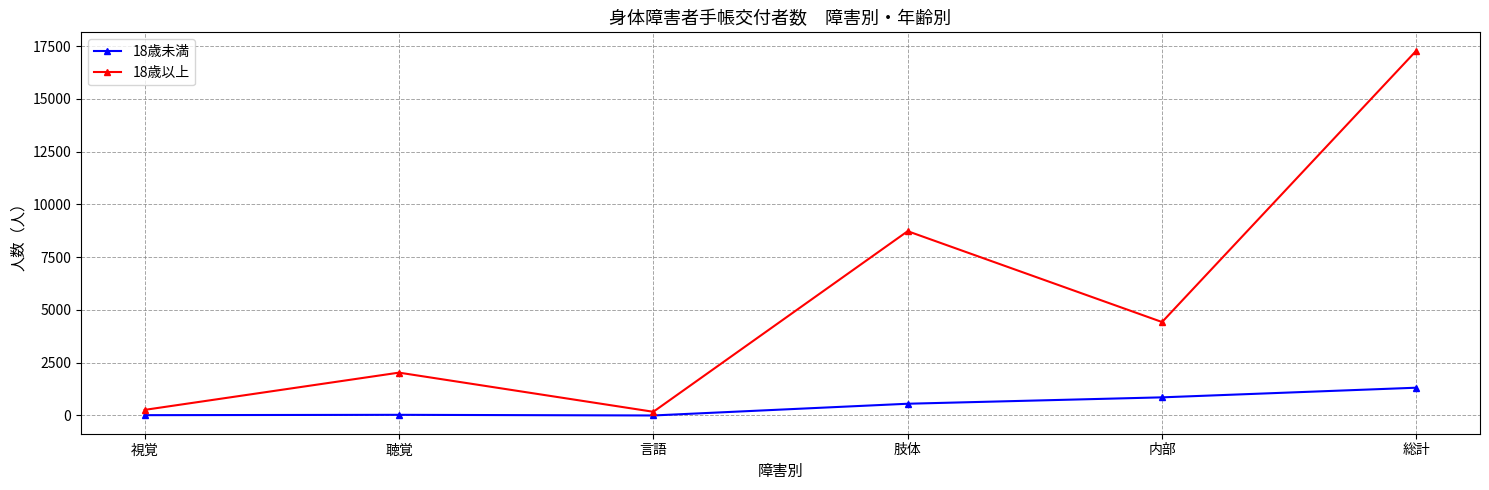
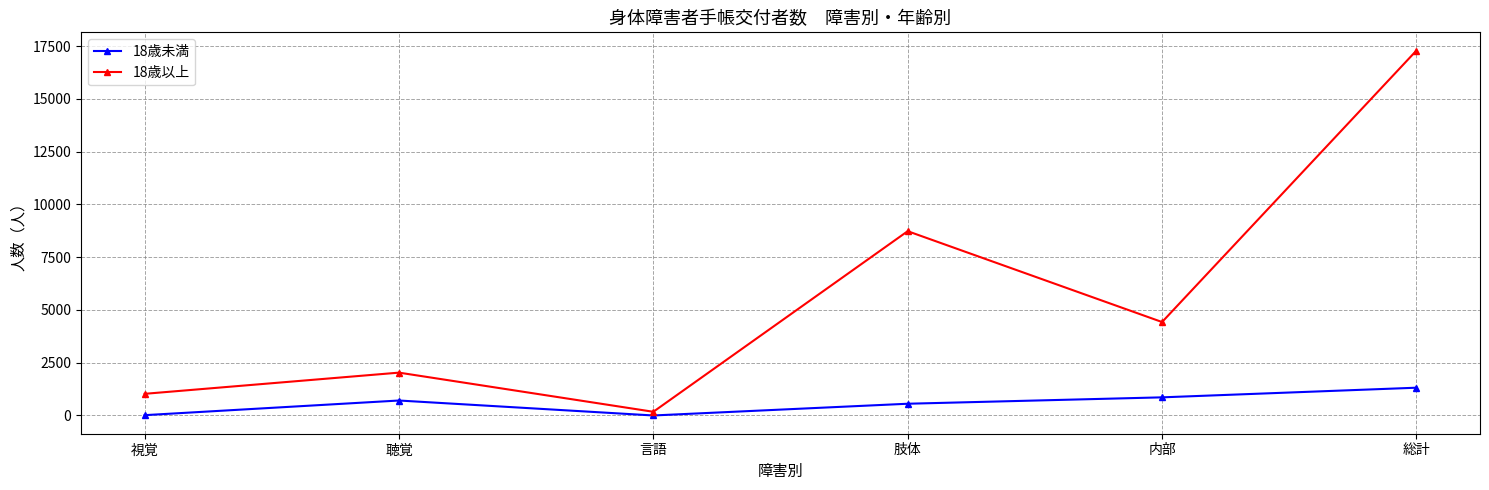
  {
    "18歳未満": {
      "視覚": 0,
-     "聴覚": 0,
+     "聴覚": 700,
      "言語": 0,
      "肢体": 600,
      "内部": 900,
      "総計": 1300
    },
    "18歳以上": {
-     "視覚": 300,
+     "視覚": 1000,
      "聴覚": 2000,
      "言語": 200,
      "肢体": 8700,
      "内部": 4400,
      "総計": 17300
    }
  }
